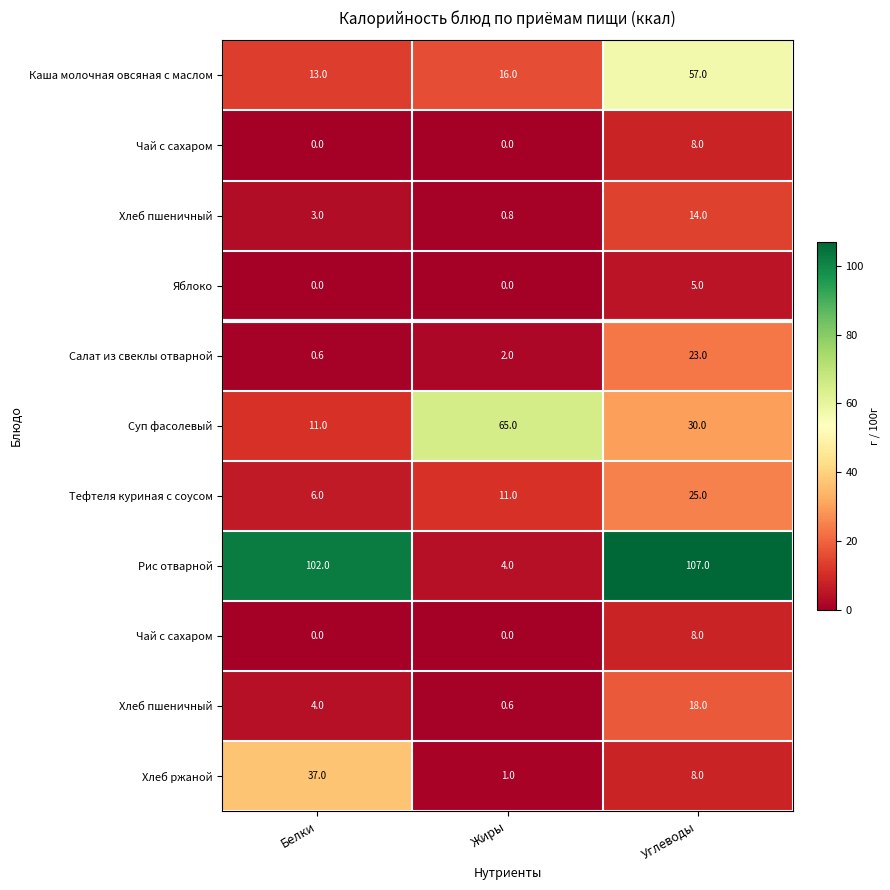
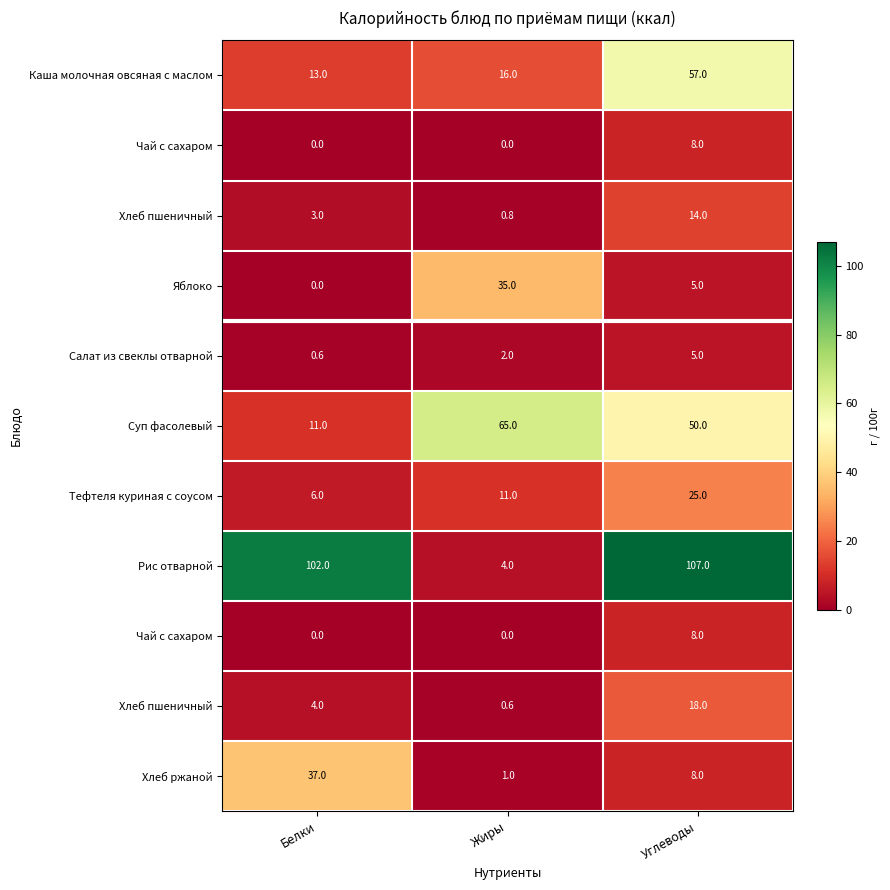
  {
    "Каша молочная овсяная с маслом": {
      "Белки": 13.0,
      "Жиры": 16.0,
      "Углеводы": 57.0
    },
    "Яблоко": {
      "Белки": 0.0,
-     "Жиры": 0.0,
+     "Жиры": 35.0,
      "Углеводы": 5.0
    },
    "Салат из свеклы отварной": {
      "Белки": 0.6,
      "Жиры": 2.0,
-     "Углеводы": 23.0
+     "Углеводы": 5.0
    },
    "Суп фасолевый": {
      "Белки": 11.0,
      "Жиры": 65.0,
-     "Углеводы": 30.0
+     "Углеводы": 50.0
    },
    "Тефтеля куриная с соусом": {
      "Белки": 6.0,
      "Жиры": 11.0,
      "Углеводы": 25.0
    },
    "Рис отварной": {
      "Белки": 102.0,
      "Жиры": 4.0,
      "Углеводы": 107.0
    },
    "Хлеб ржаной": {
      "Белки": 37.0,
      "Жиры": 1.0,
      "Углеводы": 8.0
    }
  }
